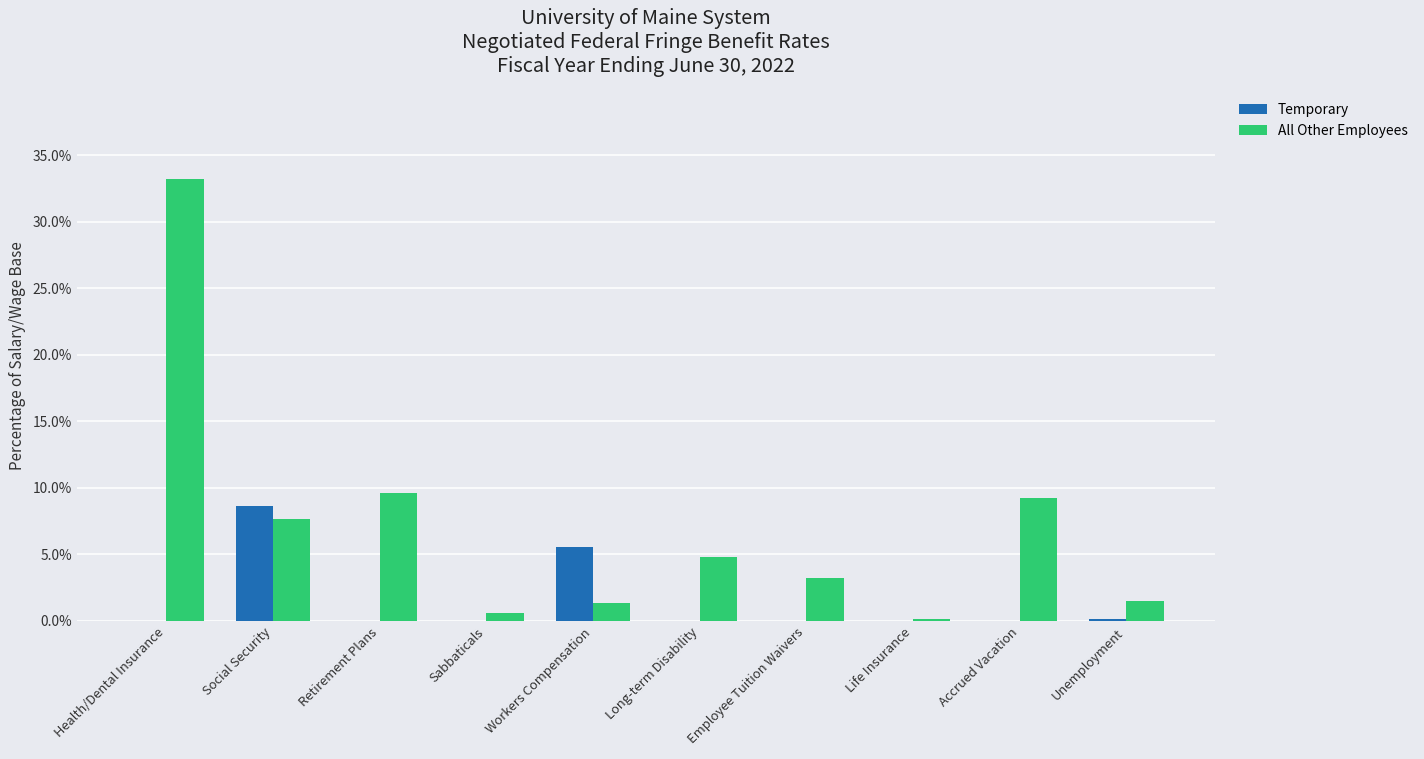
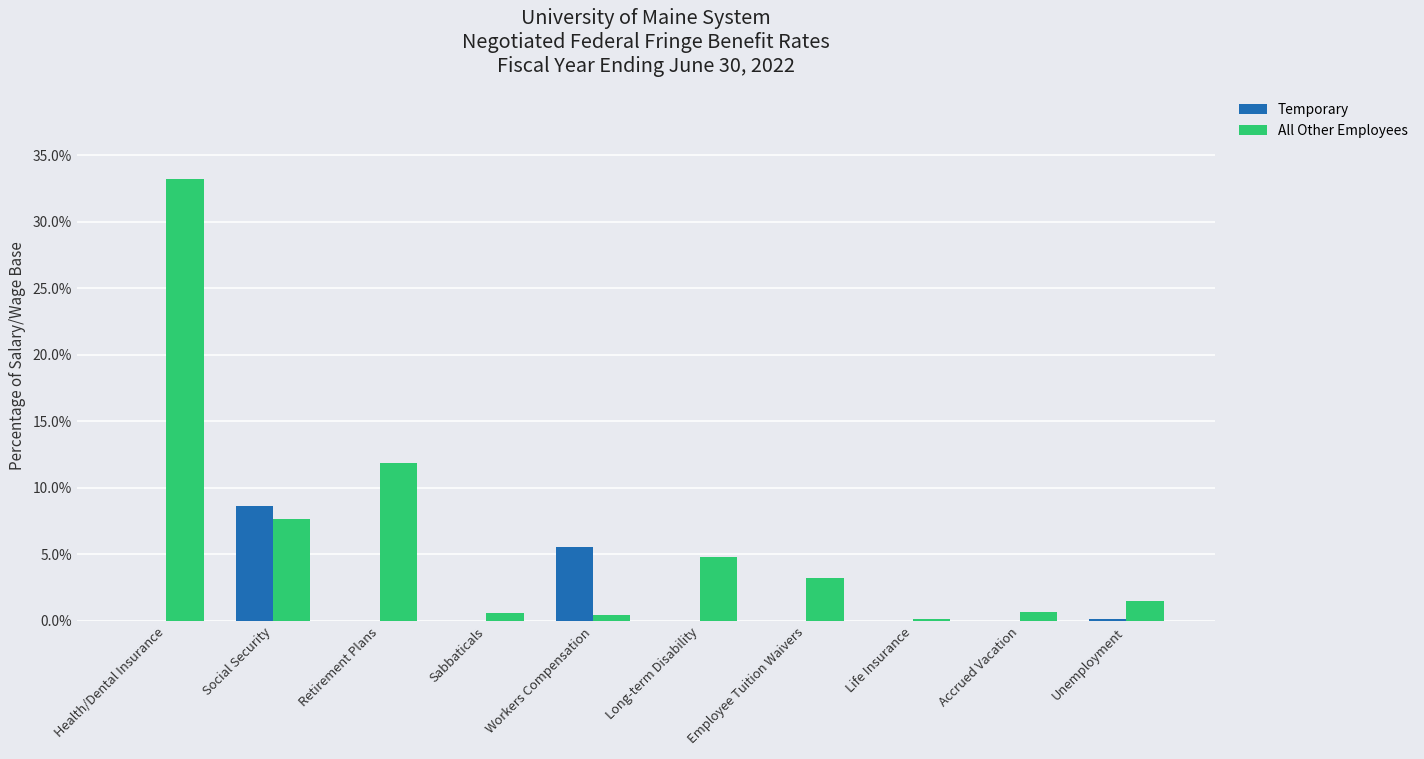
  {
    "Temporary": {
      "Health/Dental Insurance": "0.0%",
      "Social Security": "8.6%",
      "Retirement Plans": "0.0%",
      "Sabbaticals": "0.0%",
      "Workers Compensation": "5.5%",
      "Long-term Disability": "0.0%",
      "Employee Tuition Waivers": "0.0%",
      "Life Insurance": "0.0%",
      "Accrued Vacation": "0.0%"
    },
    "All Other Employees": {
      "Health/Dental Insurance": "33.2%",
      "Social Security": "7.6%",
-     "Retirement Plans": "9.6%",
+     "Retirement Plans": "11.9%",
      "Sabbaticals": "0.6%",
-     "Workers Compensation": "1.3%",
+     "Workers Compensation": "0.5%",
      "Long-term Disability": "4.8%",
      "Employee Tuition Waivers": "3.2%",
-     "Accrued Vacation": "9.2%",
+     "Accrued Vacation": "0.7%",
      "Unemployment": "1.5%"
    }
  }
